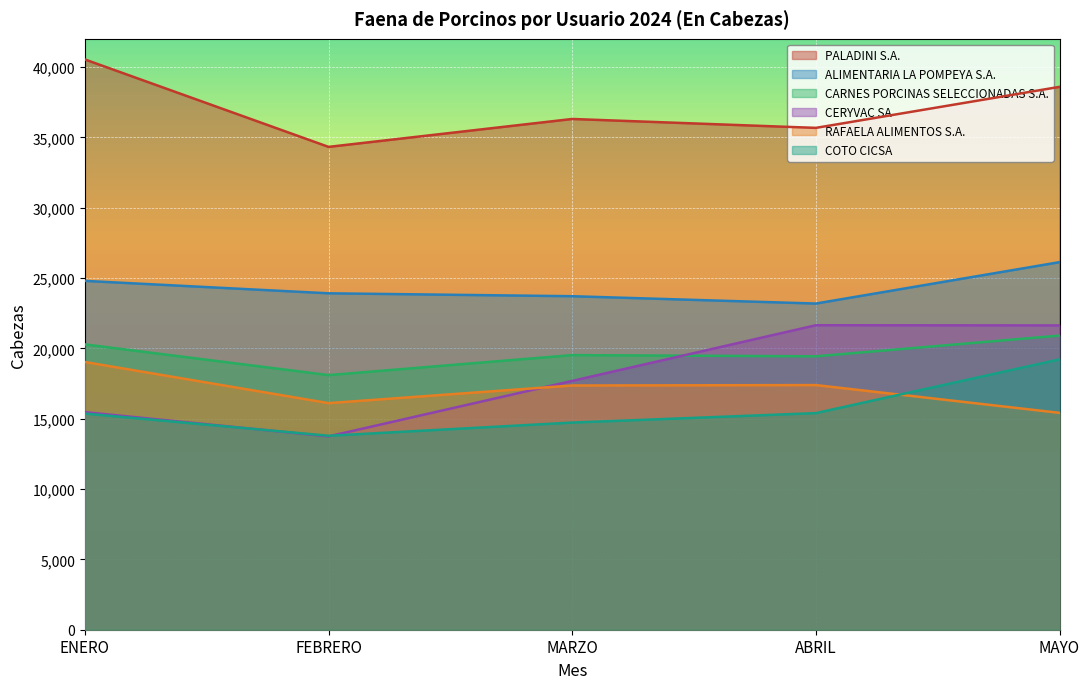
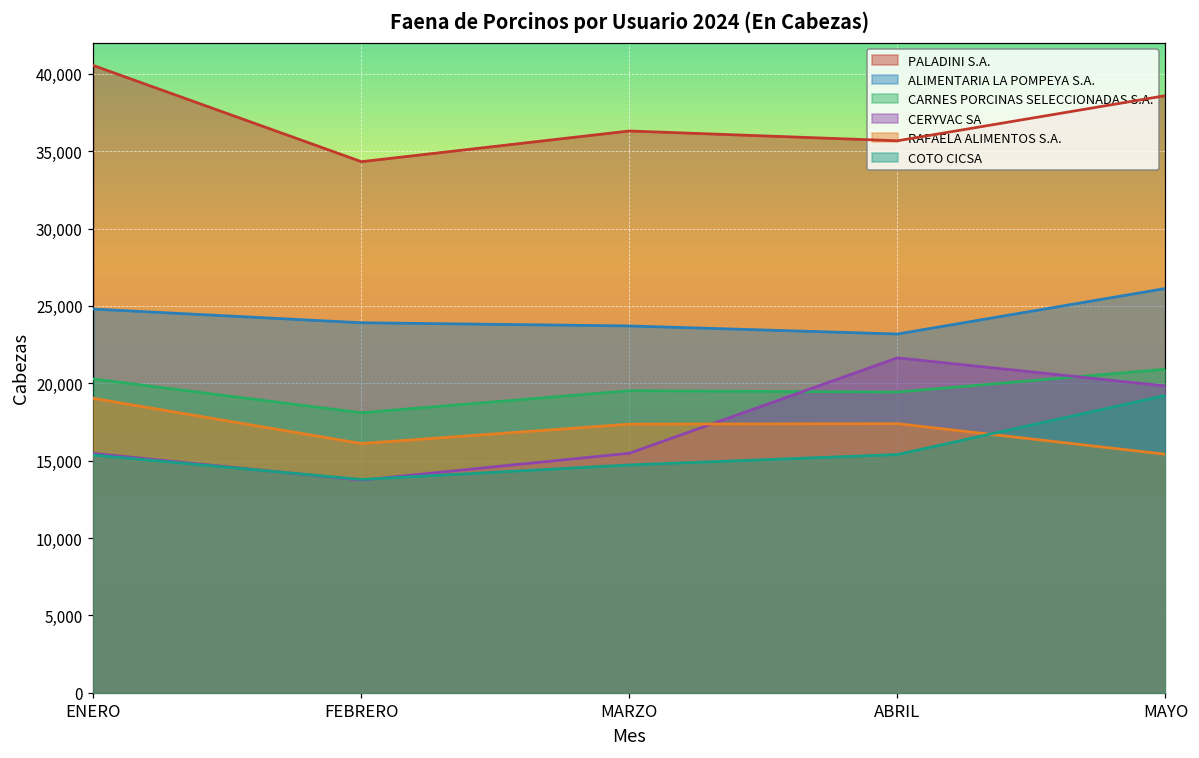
  {
    "CERYVAC SA": {
-     "MARZO": "17,700",
+     "MARZO": "15,500",
      "ABRIL": "21,600",
-     "MAYO": "21,600"
+     "MAYO": "19,800"
    }
  }
